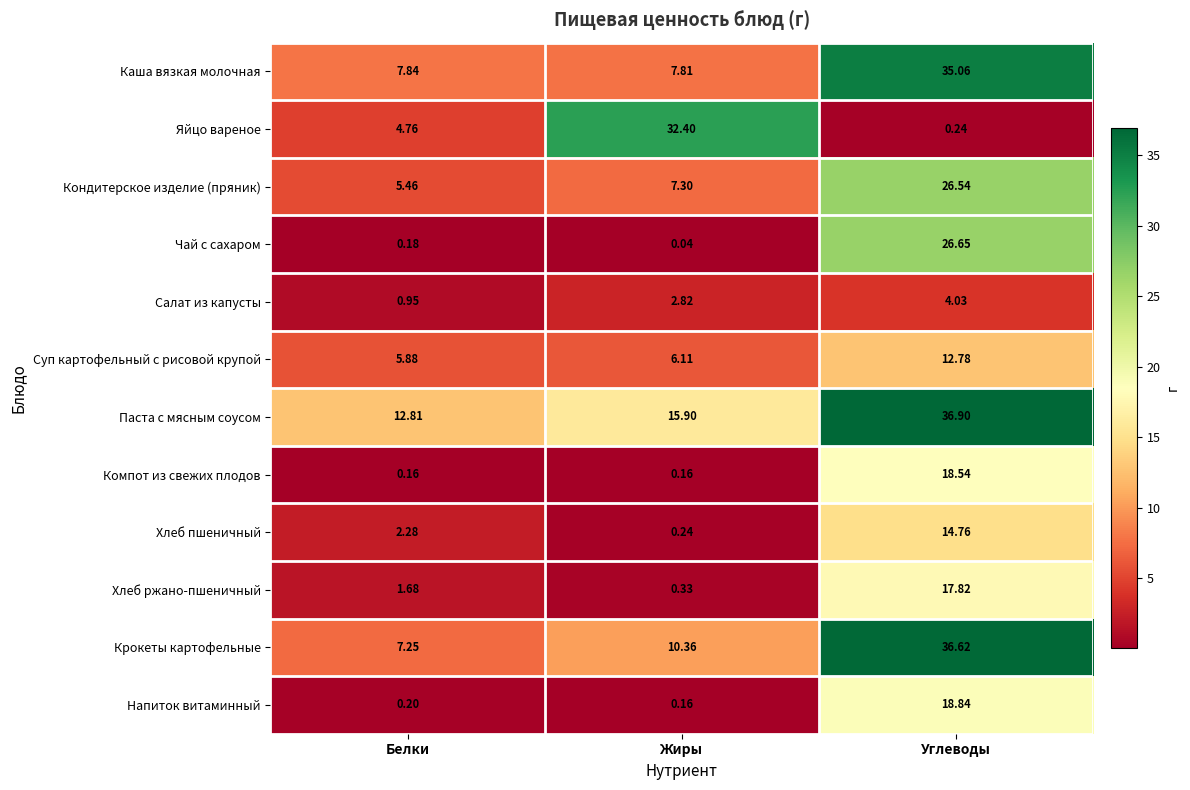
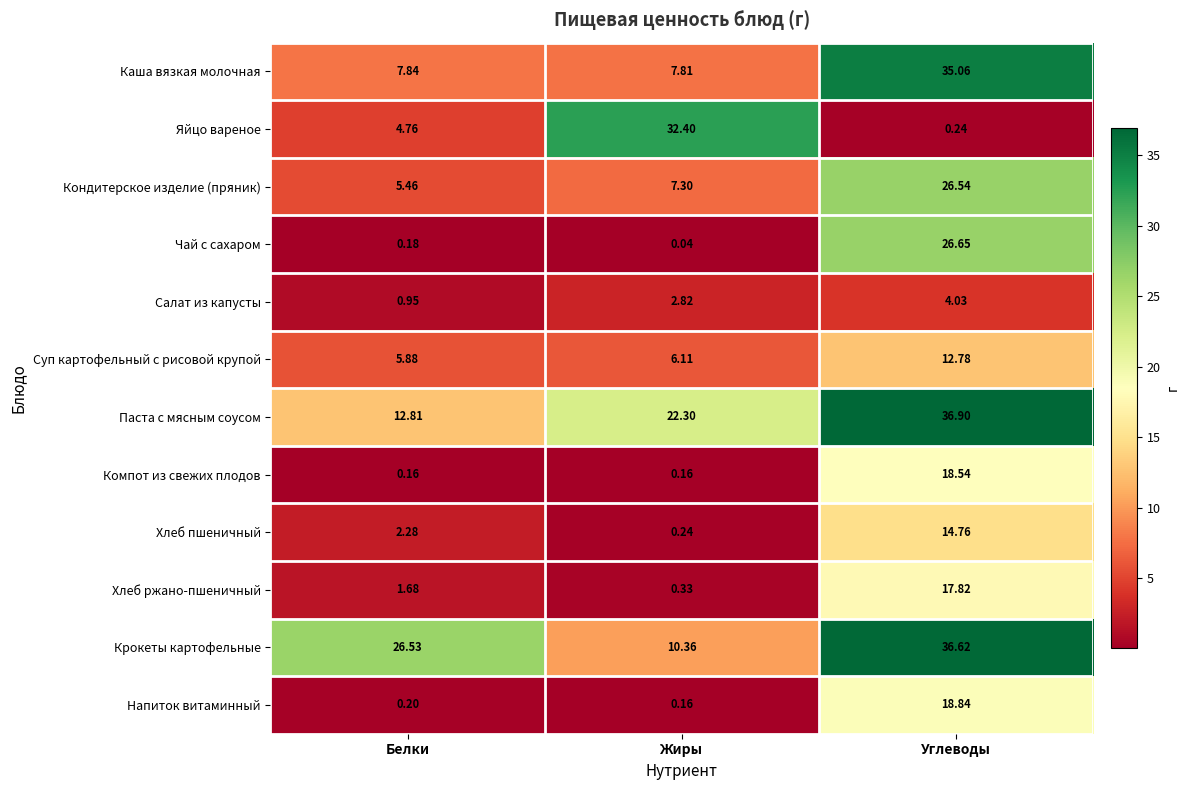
  {
    "Каша вязкая молочная": {
      "Белки": 7.84,
      "Жиры": 7.81,
      "Углеводы": 35.06
    },
    "Яйцо вареное": {
      "Белки": 4.76,
      "Жиры": 32.40,
      "Углеводы": 0.24
    },
    "Кондитерское изделие (пряник)": {
      "Белки": 5.46,
      "Жиры": 7.30,
      "Углеводы": 26.54
    },
    "Чай с сахаром": {
      "Белки": 0.18,
      "Жиры": 0.04,
      "Углеводы": 26.65
    },
    "Салат из капусты": {
      "Белки": 0.95,
      "Жиры": 2.82,
      "Углеводы": 4.03
    },
    "Суп картофельный с рисовой крупой": {
      "Белки": 5.88,
      "Жиры": 6.11,
      "Углеводы": 12.78
    },
    "Паста с мясным соусом": {
      "Белки": 12.81,
-     "Жиры": 15.90,
+     "Жиры": 22.30,
      "Углеводы": 36.90
    },
    "Компот из свежих плодов": {
      "Белки": 0.16,
      "Жиры": 0.16,
      "Углеводы": 18.54
    },
    "Хлеб пшеничный": {
      "Белки": 2.28,
      "Жиры": 0.24,
      "Углеводы": 14.76
    },
    "Хлеб ржано-пшеничный": {
      "Белки": 1.68,
      "Жиры": 0.33,
      "Углеводы": 17.82
    },
    "Крокеты картофельные": {
-     "Белки": 7.25,
+     "Белки": 26.53,
      "Жиры": 10.36,
      "Углеводы": 36.62
    },
    "Напиток витаминный": {
      "Белки": 0.20,
      "Жиры": 0.16,
      "Углеводы": 18.84
    }
  }
